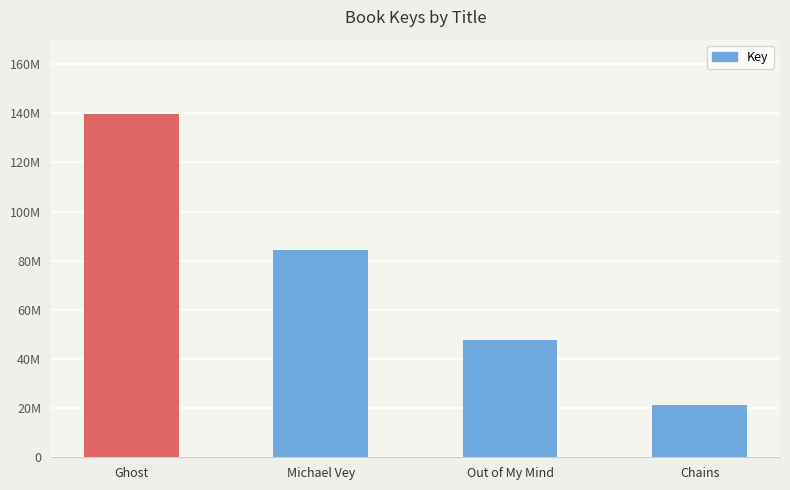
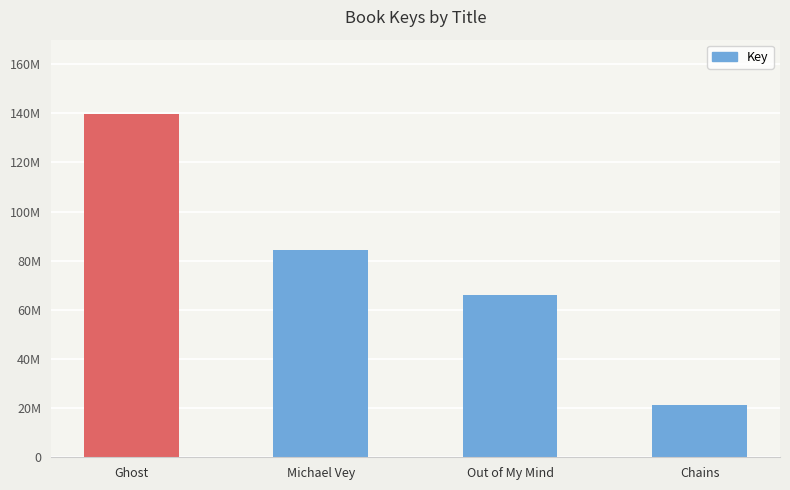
  {
    "Ghost": 140000000,
    "Michael Vey": 85000000,
-   "Out of My Mind": 48000000,
+   "Out of My Mind": 66000000,
    "Chains": 21000000
  }
